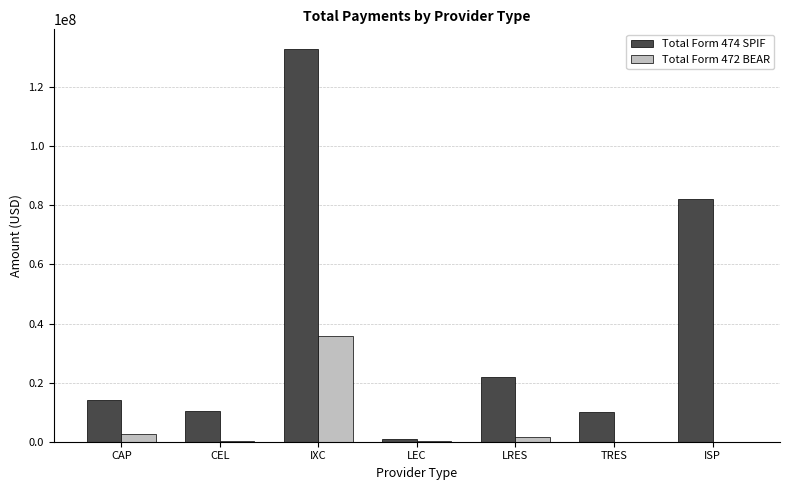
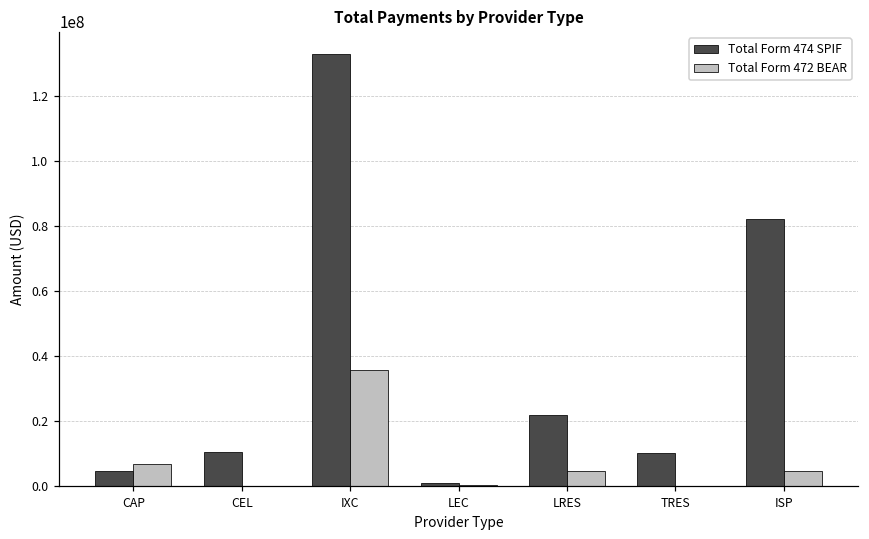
  {
    "Total Form 474 SPIF": {
-     "CAP": 14000000,
+     "CAP": 5000000,
      "CEL": 10000000,
      "IXC": 133000000,
      "LEC": 1000000,
      "LRES": 22000000,
      "TRES": 10000000,
      "ISP": 82000000
    },
    "Total Form 472 BEAR": {
-     "CAP": 3000000,
+     "CAP": 7000000,
      "IXC": 36000000,
-     "LRES": 1000000,
-     "ISP": 0
+     "LRES": 5000000,
+     "ISP": 5000000
    }
  }
